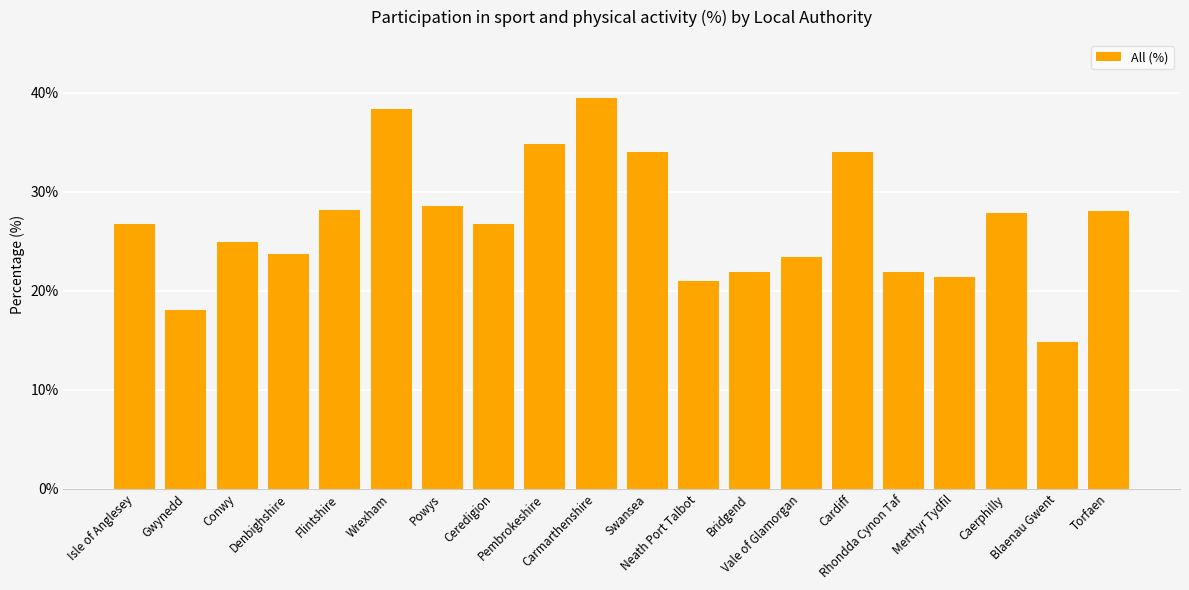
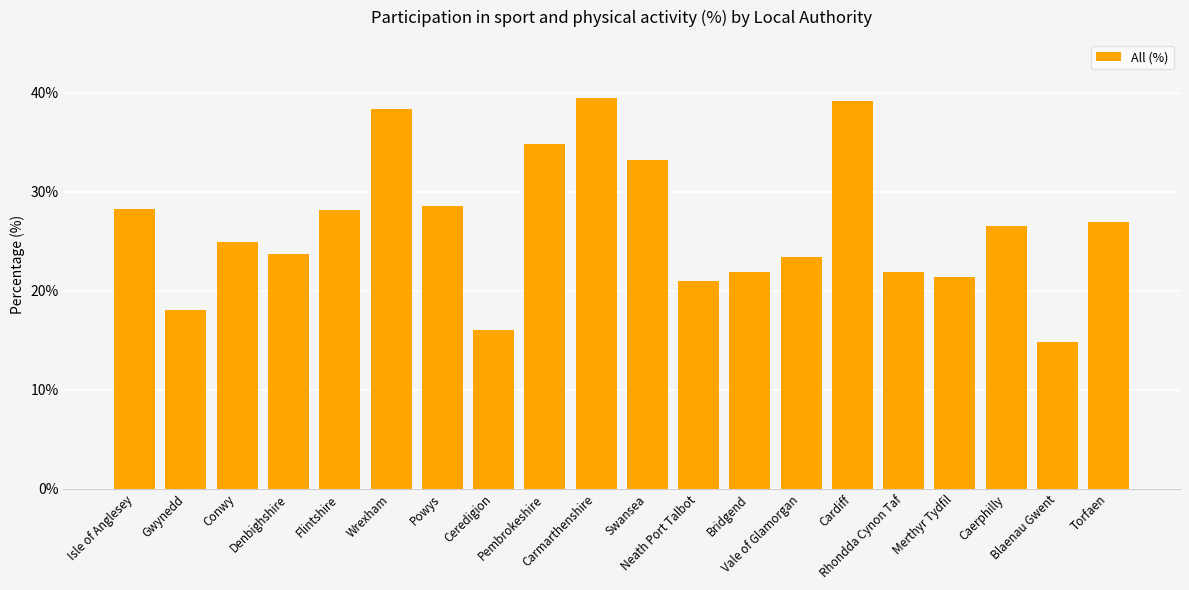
  {
-   "Isle of Anglesey": "27%",
+   "Isle of Anglesey": "28%",
    "Gwynedd": "18%",
    "Conwy": "25%",
    "Denbighshire": "24%",
    "Flintshire": "28%",
    "Wrexham": "38%",
    "Powys": "29%",
-   "Ceredigion": "27%",
+   "Ceredigion": "16%",
    "Pembrokeshire": "35%",
    "Carmarthenshire": "39%",
-   "Swansea": "34%",
+   "Swansea": "33%",
    "Neath Port Talbot": "21%",
    "Bridgend": "22%",
    "Vale of Glamorgan": "23%",
-   "Cardiff": "34%",
+   "Cardiff": "39%",
    "Rhondda Cynon Taf": "22%",
    "Merthyr Tydfil": "21%",
-   "Caerphilly": "28%",
+   "Caerphilly": "27%",
    "Blaenau Gwent": "15%",
-   "Torfaen": "28%"
+   "Torfaen": "27%"
  }
